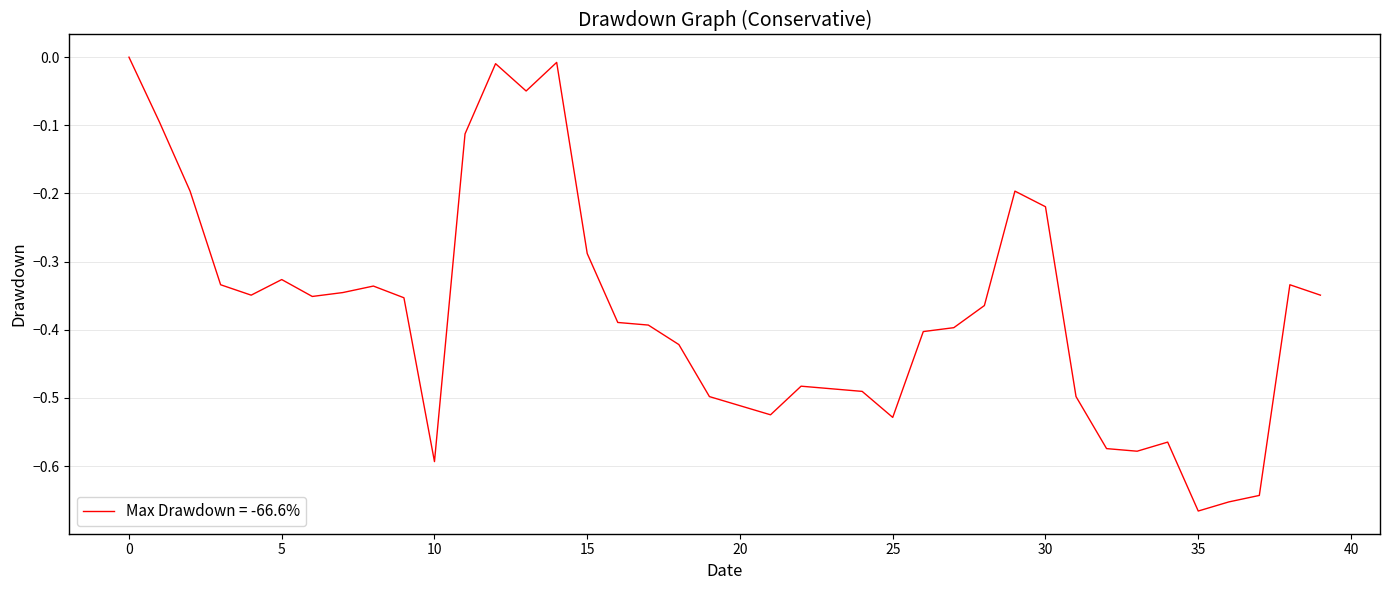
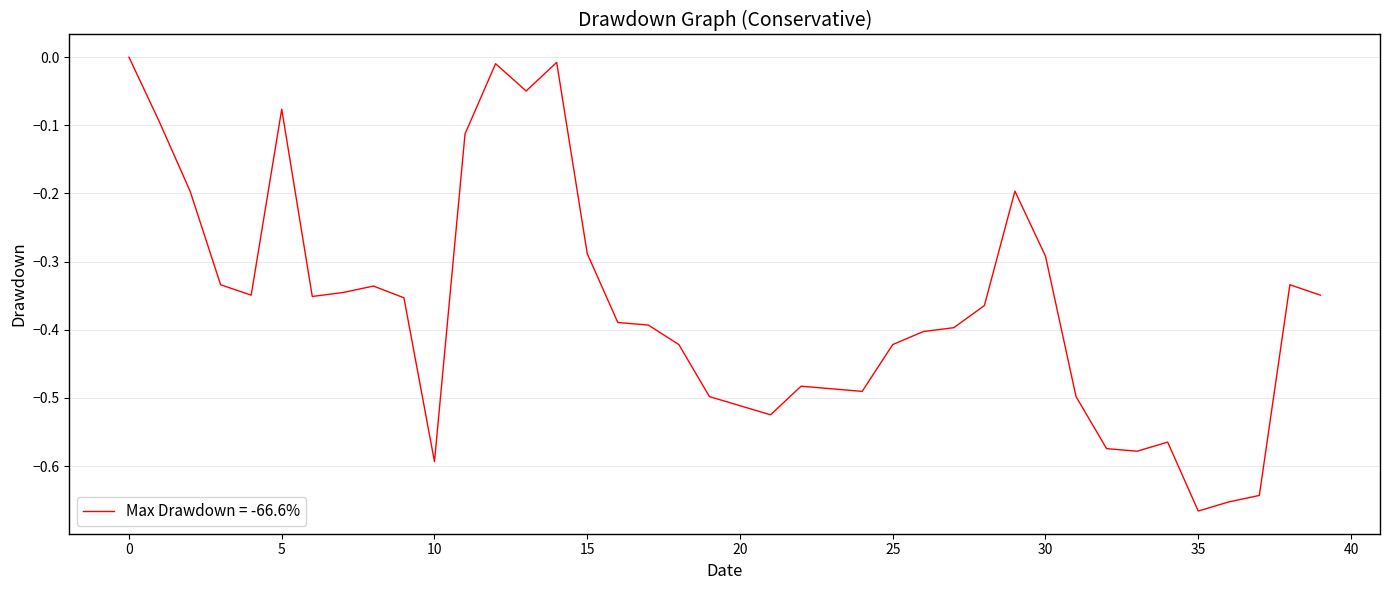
  {
    "0": 0.00,
-   "5": -0.33,
+   "5": -0.08,
    "10": -0.59,
    "15": -0.29,
    "20": -0.51,
-   "25": -0.53,
-   "30": -0.22,
+   "25": -0.42,
+   "30": -0.29,
    "35": -0.67
  }
